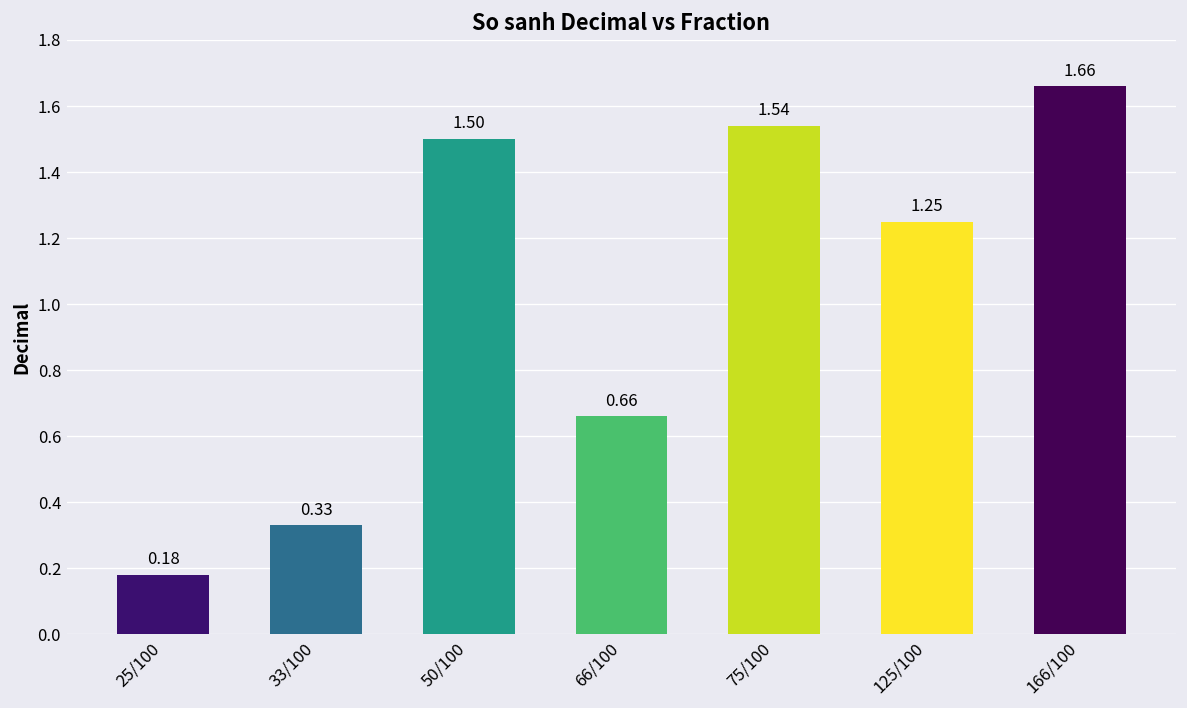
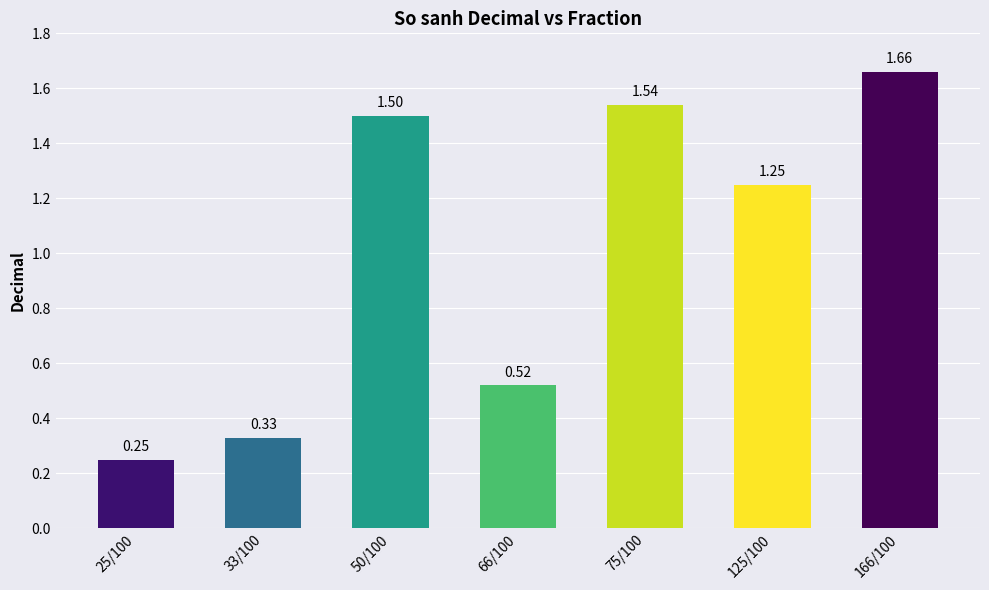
  {
-   "25/100": 0.18,
+   "25/100": 0.25,
    "33/100": 0.33,
    "50/100": 1.50,
-   "66/100": 0.66,
+   "66/100": 0.52,
    "75/100": 1.54,
    "125/100": 1.25,
    "166/100": 1.66
  }
